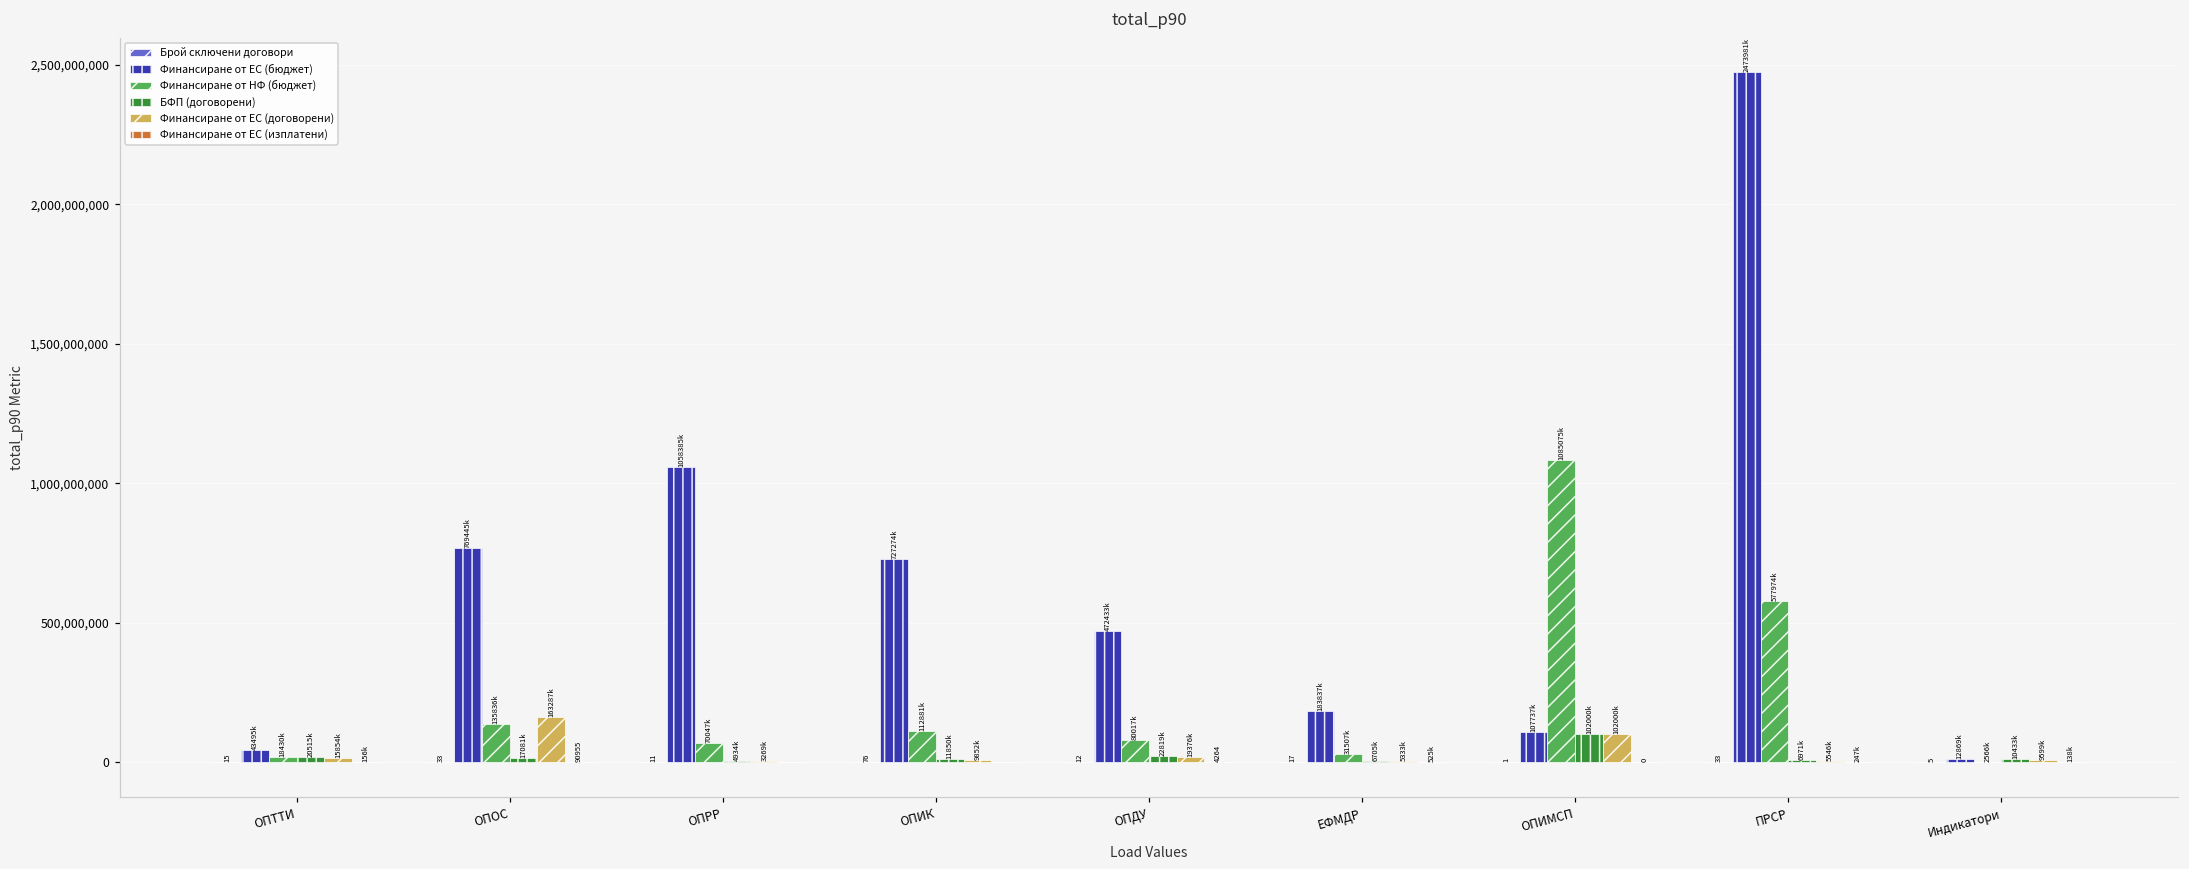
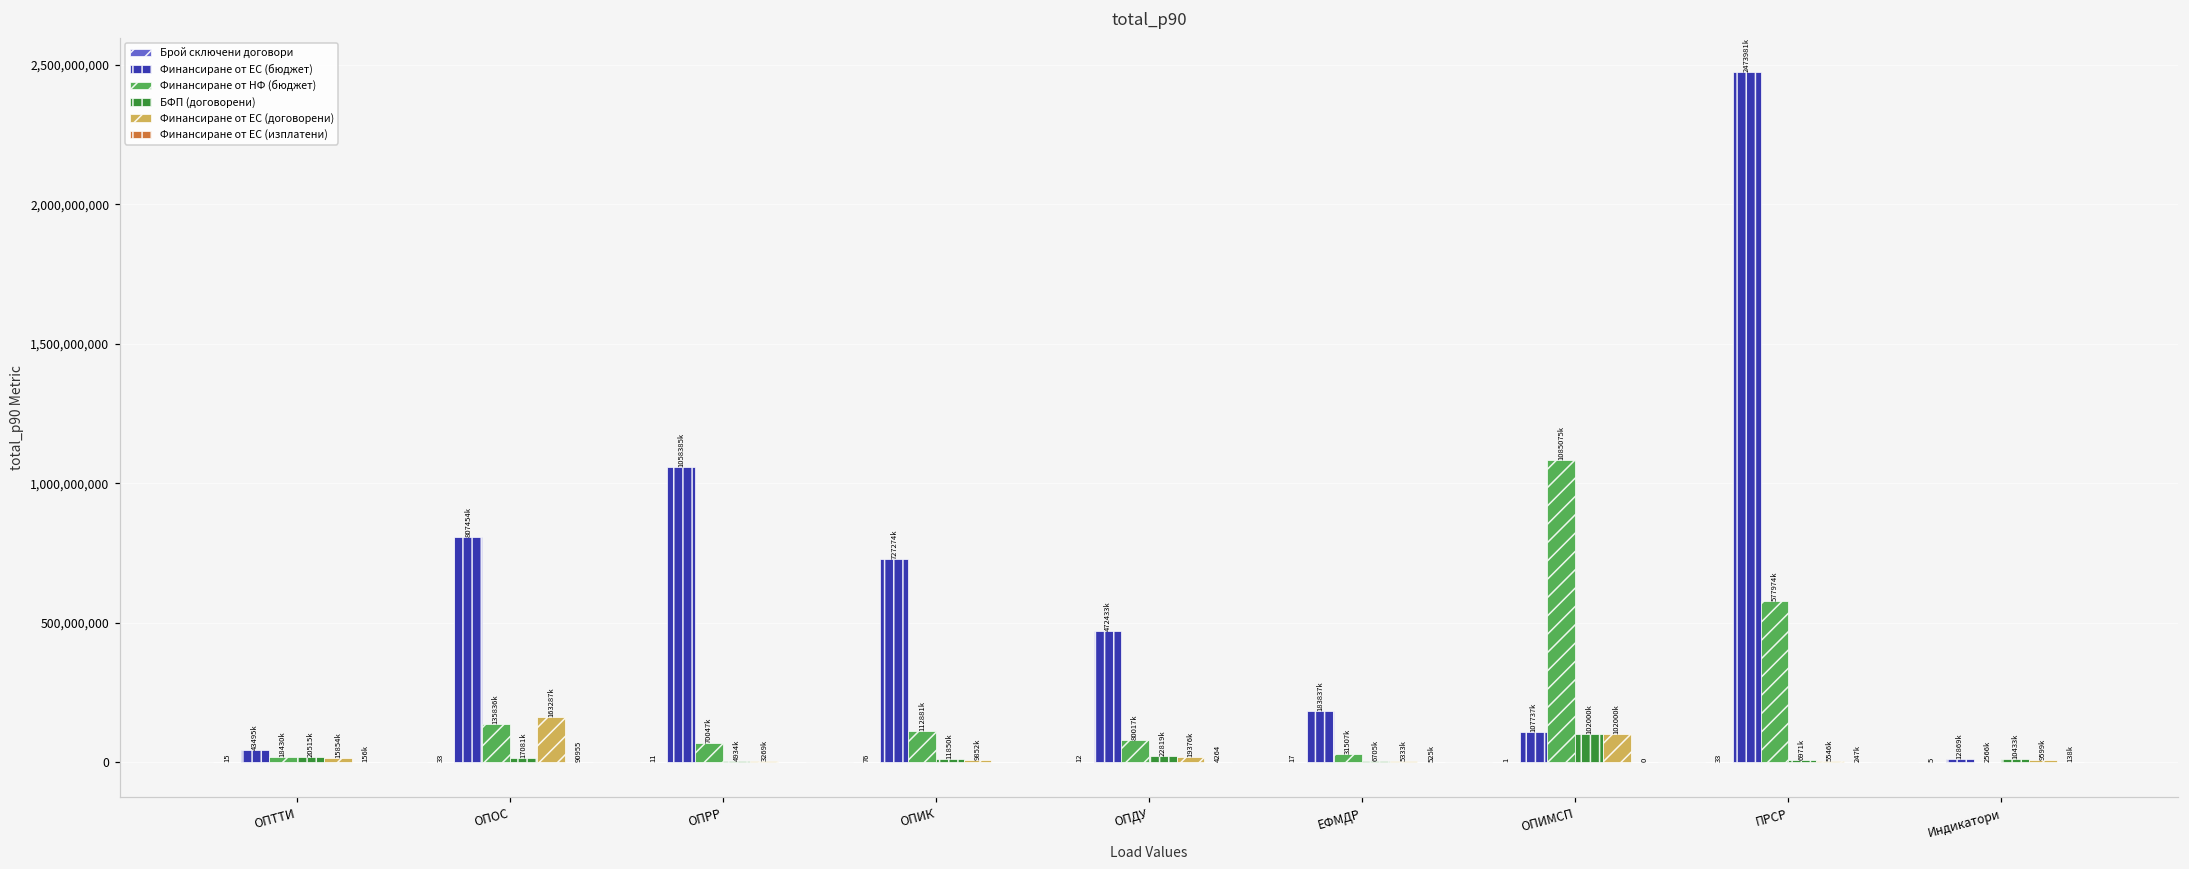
  {
    "Брой сключени договори": {
      "ОПТТИ": "15",
      "ОПОС": "33",
      "ОПРР": "11",
      "ОПИК": "76",
      "ОПДУ": "12",
      "ЕФМДР": "17",
      "ОПИМСП": "1",
      "ПРСР": "33",
      "Индикатори": "5"
    },
    "Финансиране от ЕС (бюджет)": {
      "ОПТТИ": "43495k",
-     "ОПОС": "769445k",
+     "ОПОС": "807454k",
      "ОПРР": "1058385k",
      "ПРСР": "2473981k"
    },
    "Финансиране от ЕС (договорени)": {
      "ОПТТИ": "15854k",
      "ОПРР": "3269k",
      "ОПИК": "9852k",
      "ЕФМДР": "5333k",
      "ОПИМСП": "102000k",
      "ПРСР": "5546k"
    },
    "Финансиране от ЕС (изплатени)": {
      "ОПТТИ": "156k",
      "ОПОС": "90955",
      "ОПДУ": "4264",
      "ОПИМСП": "0"
    }
  }
